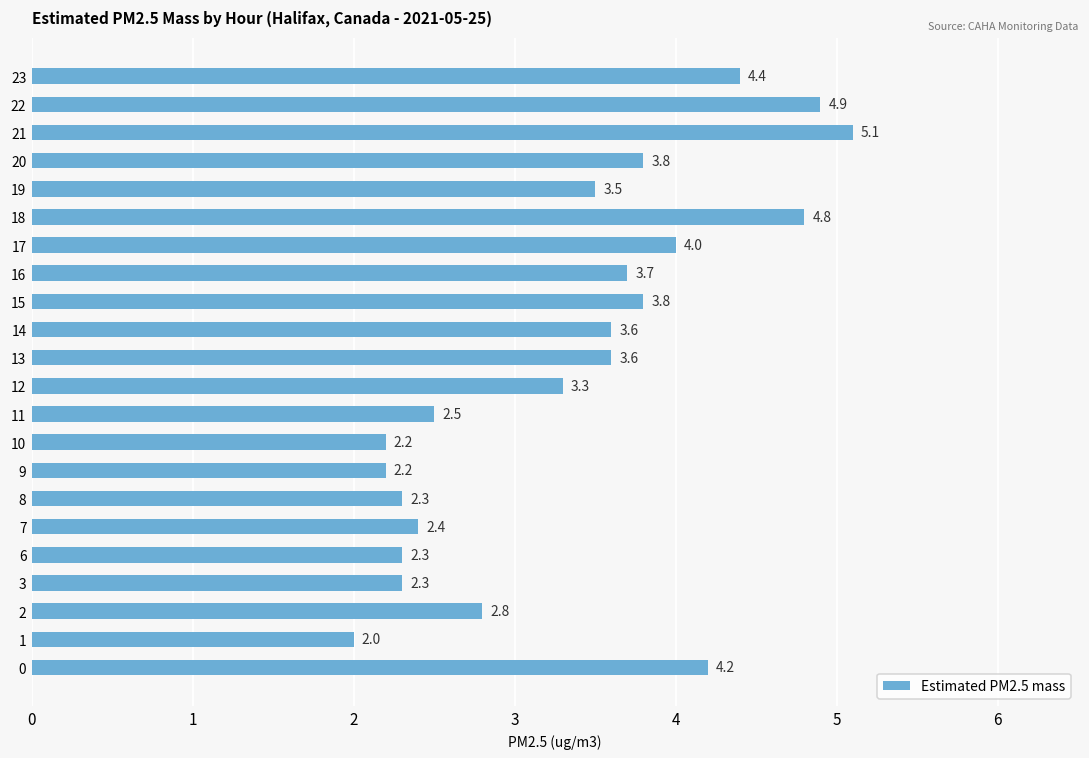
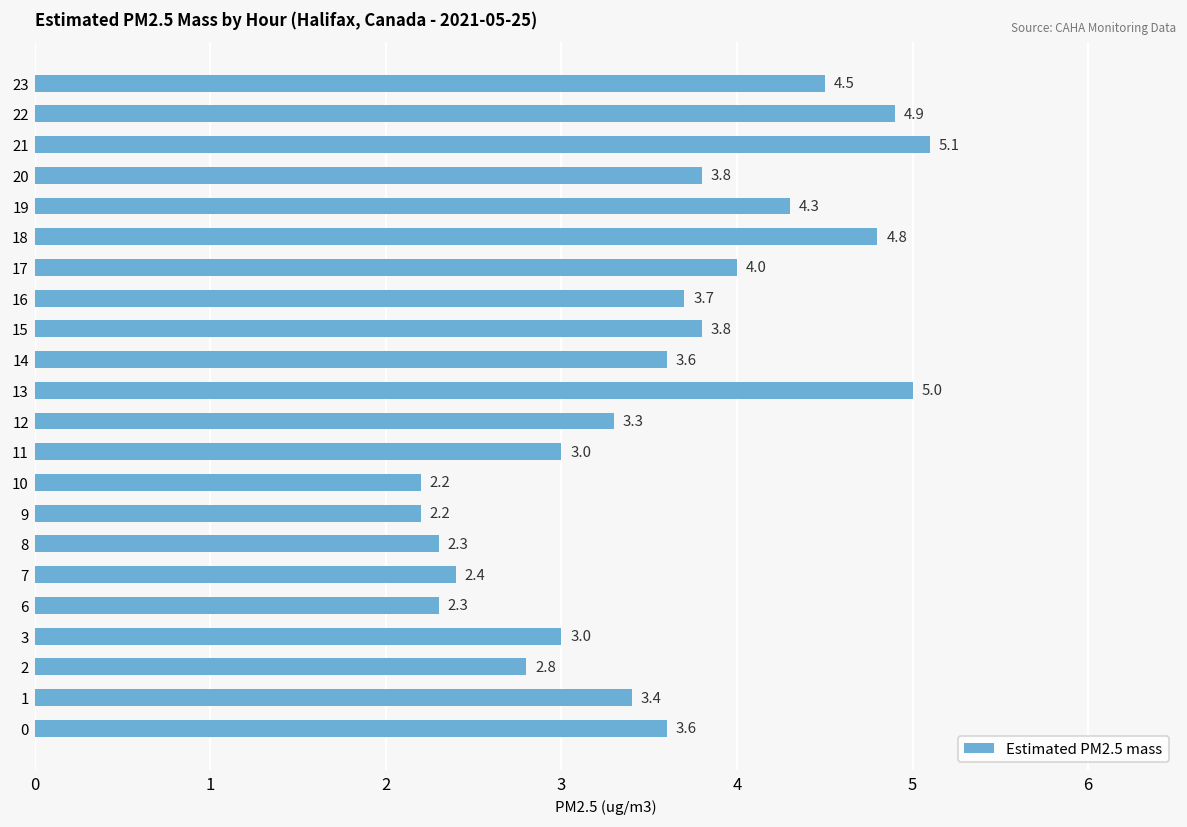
  {
-   "23": 4.4,
+   "23": 4.5,
    "22": 4.9,
    "21": 5.1,
    "20": 3.8,
-   "19": 3.5,
+   "19": 4.3,
    "18": 4.8,
    "17": 4.0,
    "16": 3.7,
    "15": 3.8,
    "14": 3.6,
-   "13": 3.6,
+   "13": 5.0,
    "12": 3.3,
-   "11": 2.5,
+   "11": 3.0,
    "10": 2.2,
    "9": 2.2,
    "8": 2.3,
    "7": 2.4,
    "6": 2.3,
-   "3": 2.3,
+   "3": 3.0,
    "2": 2.8,
-   "1": 2.0,
-   "0": 4.2
+   "1": 3.4,
+   "0": 3.6
  }
